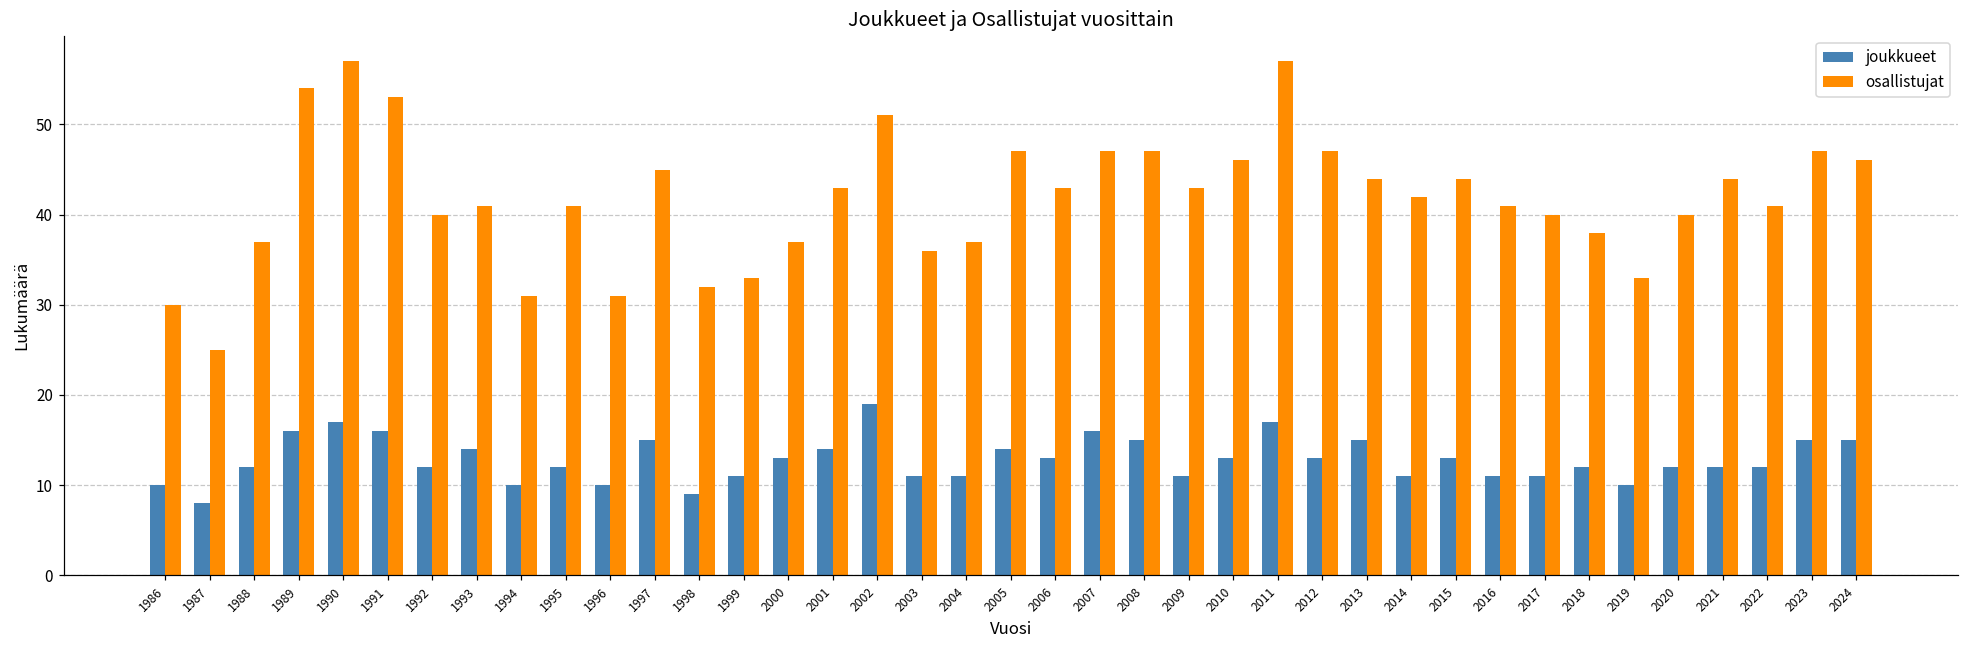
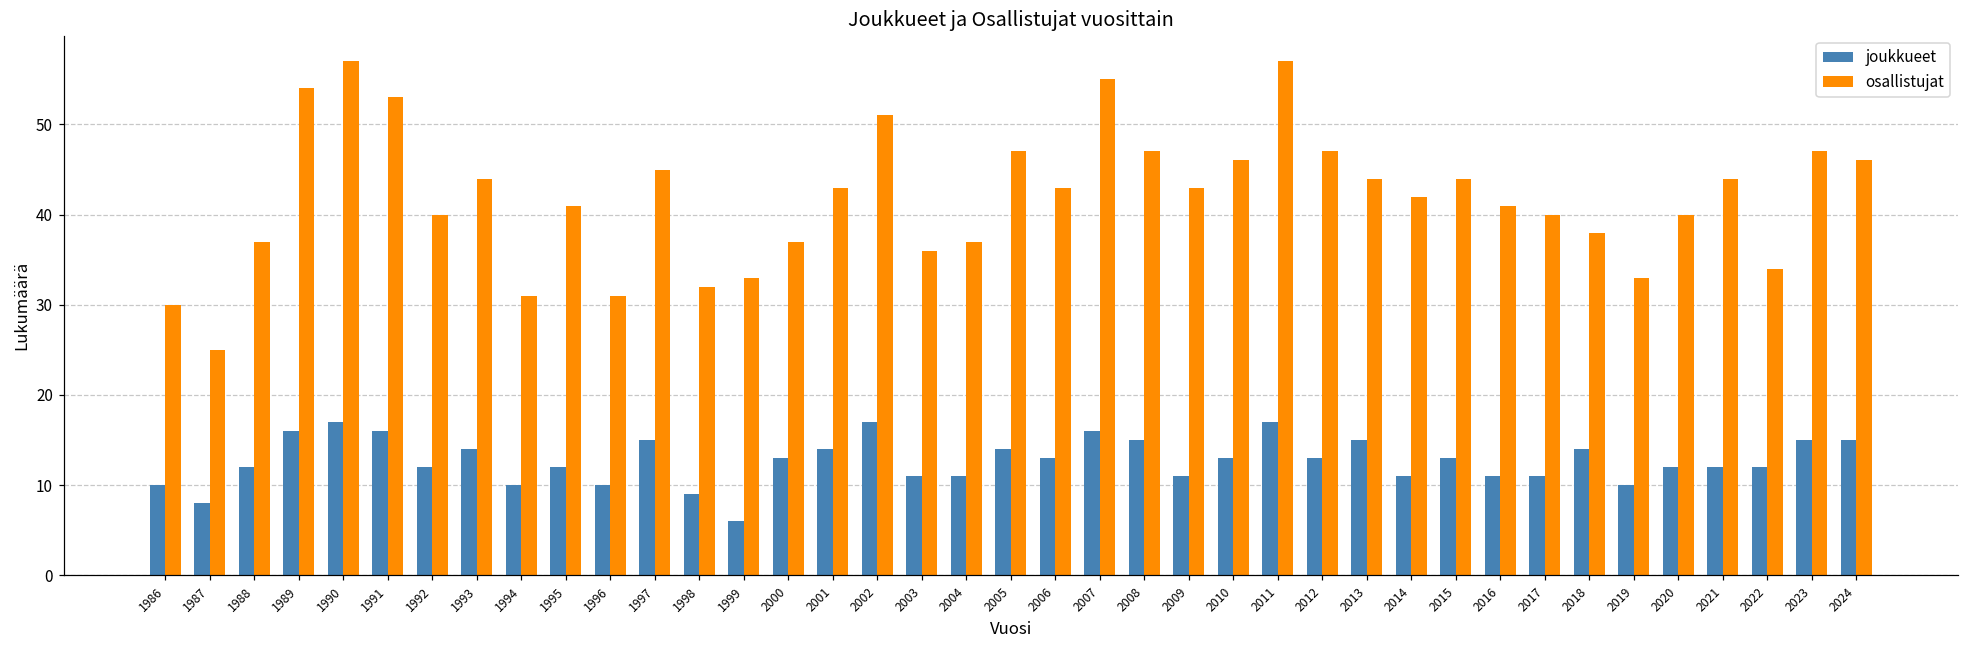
  {
    "joukkueet": {
      "1986": 10,
      "1987": 8,
      "1988": 12,
      "1989": 16,
      "1990": 17,
      "1991": 16,
      "1992": 12,
      "1993": 14,
      "1994": 10,
      "1995": 12,
      "1996": 10,
      "1997": 15,
      "1998": 9,
-     "1999": 11,
+     "1999": 6,
      "2000": 13,
      "2001": 14,
-     "2002": 19,
+     "2002": 17,
      "2003": 11,
      "2004": 11,
      "2005": 14,
      "2006": 13,
      "2007": 16,
      "2008": 15,
      "2009": 11,
      "2010": 13,
      "2011": 17,
      "2012": 13,
      "2013": 15,
      "2014": 11,
      "2015": 13,
      "2016": 11,
      "2017": 11,
-     "2018": 12,
+     "2018": 14,
      "2019": 10,
      "2020": 12,
      "2021": 12,
      "2022": 12,
      "2023": 15,
      "2024": 15
    },
    "osallistujat": {
      "1986": 30,
      "1987": 25,
      "1988": 37,
      "1989": 54,
      "1990": 57,
      "1991": 53,
      "1992": 40,
-     "1993": 41,
+     "1993": 44,
      "1994": 31,
      "1995": 41,
      "1996": 31,
      "1997": 45,
      "1998": 32,
      "1999": 33,
      "2000": 37,
      "2001": 43,
      "2002": 51,
      "2003": 36,
      "2004": 37,
      "2005": 47,
      "2006": 43,
-     "2007": 47,
+     "2007": 55,
      "2008": 47,
      "2009": 43,
      "2010": 46,
      "2011": 57,
      "2012": 47,
      "2013": 44,
      "2014": 42,
      "2015": 44,
      "2016": 41,
      "2017": 40,
      "2018": 38,
      "2019": 33,
      "2020": 40,
      "2021": 44,
-     "2022": 41,
+     "2022": 34,
      "2023": 47,
      "2024": 46
    }
  }
